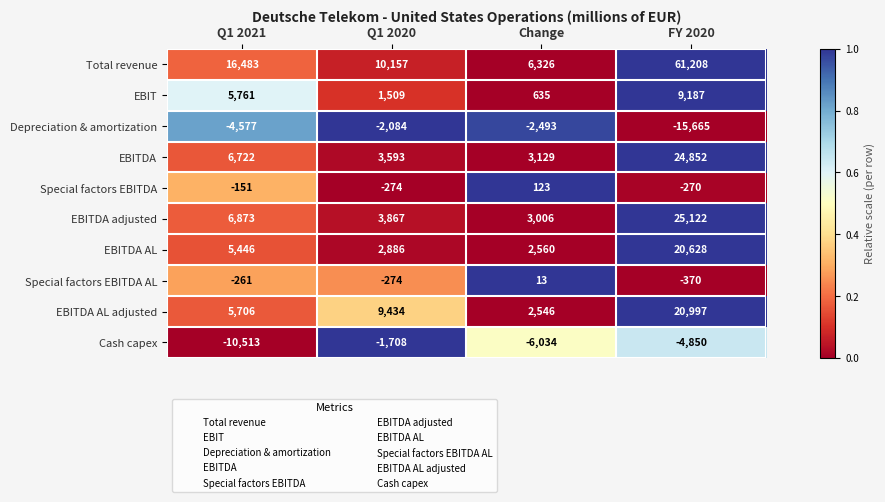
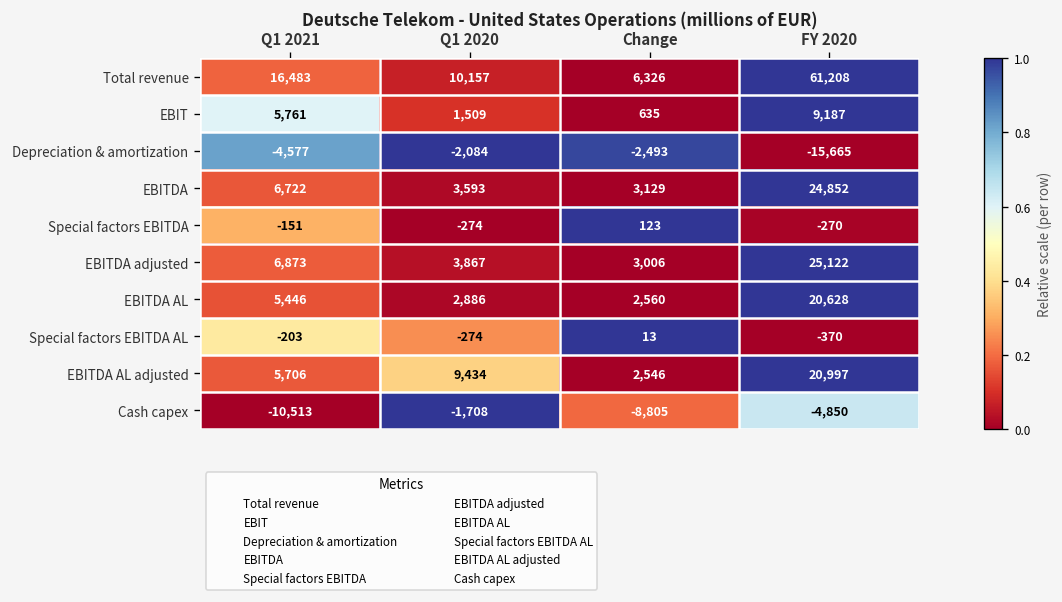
  {
    "Total revenue": {
      "Q1 2021": "16,483",
      "Q1 2020": "10,157",
      "Change": "6,326",
      "FY 2020": "61,208"
    },
    "EBIT": {
      "Q1 2021": "5,761",
      "Q1 2020": "1,509",
      "Change": "635",
      "FY 2020": "9,187"
    },
    "Depreciation & amortization": {
      "Q1 2021": "-4,577",
      "Q1 2020": "-2,084",
      "Change": "-2,493",
      "FY 2020": "-15,665"
    },
    "EBITDA": {
      "Q1 2021": "6,722",
      "Q1 2020": "3,593",
      "Change": "3,129",
      "FY 2020": "24,852"
    },
    "Special factors EBITDA": {
      "Q1 2021": "-151",
      "Q1 2020": "-274",
      "Change": "123",
      "FY 2020": "-270"
    },
    "EBITDA adjusted": {
      "Q1 2021": "6,873",
      "Q1 2020": "3,867",
      "Change": "3,006",
      "FY 2020": "25,122"
    },
    "EBITDA AL": {
      "Q1 2021": "5,446",
      "Q1 2020": "2,886",
      "Change": "2,560",
      "FY 2020": "20,628"
    },
    "Special factors EBITDA AL": {
-     "Q1 2021": "-261",
+     "Q1 2021": "-203",
      "Q1 2020": "-274",
      "Change": "13",
      "FY 2020": "-370"
    },
    "EBITDA AL adjusted": {
      "Q1 2021": "5,706",
      "Q1 2020": "9,434",
      "Change": "2,546",
      "FY 2020": "20,997"
    },
    "Cash capex": {
      "Q1 2021": "-10,513",
      "Q1 2020": "-1,708",
-     "Change": "-6,034",
+     "Change": "-8,805",
      "FY 2020": "-4,850"
    }
  }
